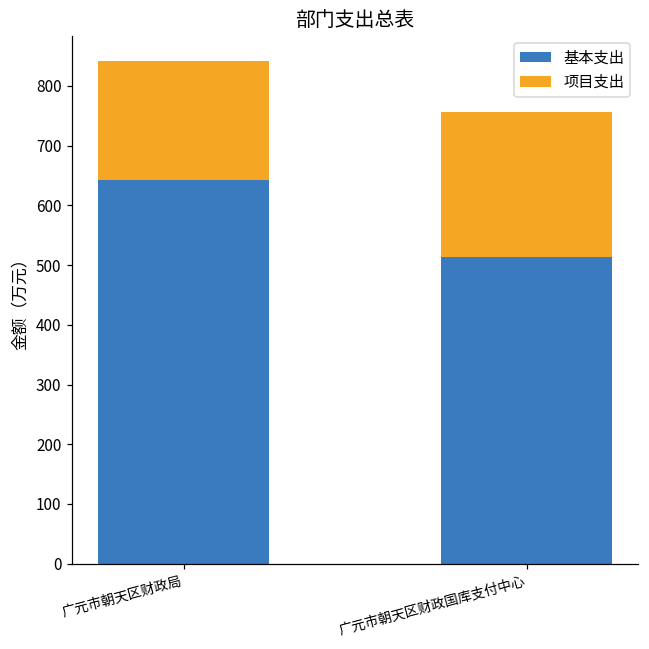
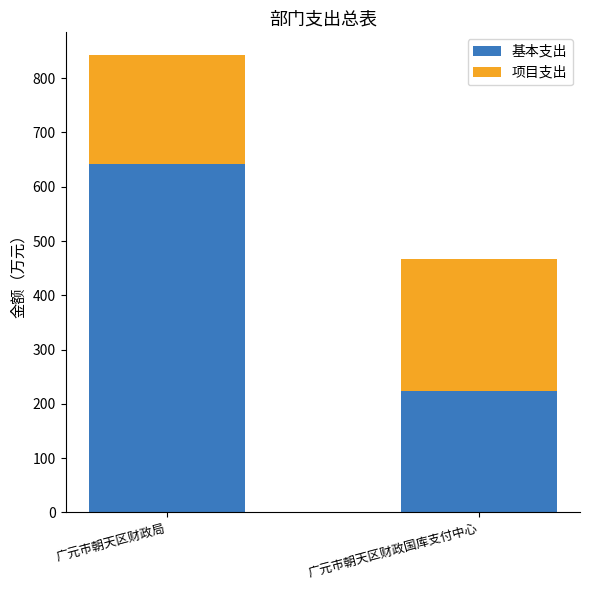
  {
    "基本支出": {
      "广元市朝天区财政局": 640,
-     "广元市朝天区财政国库支付中心": 510
+     "广元市朝天区财政国库支付中心": 220
    },
    "项目支出": {
      "广元市朝天区财政局": 200,
      "广元市朝天区财政国库支付中心": 240
    }
  }
